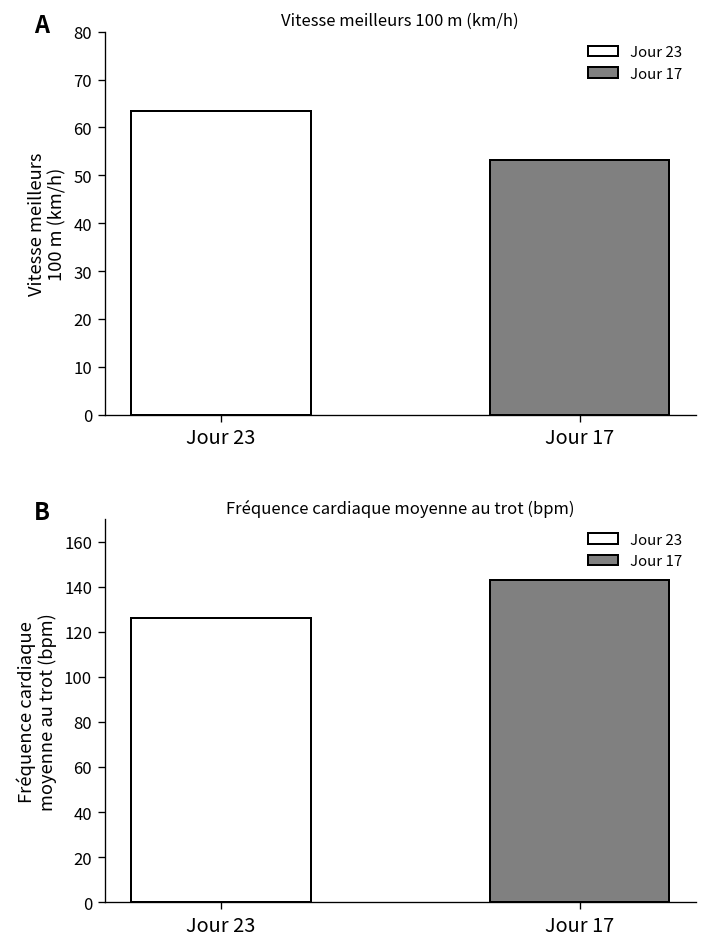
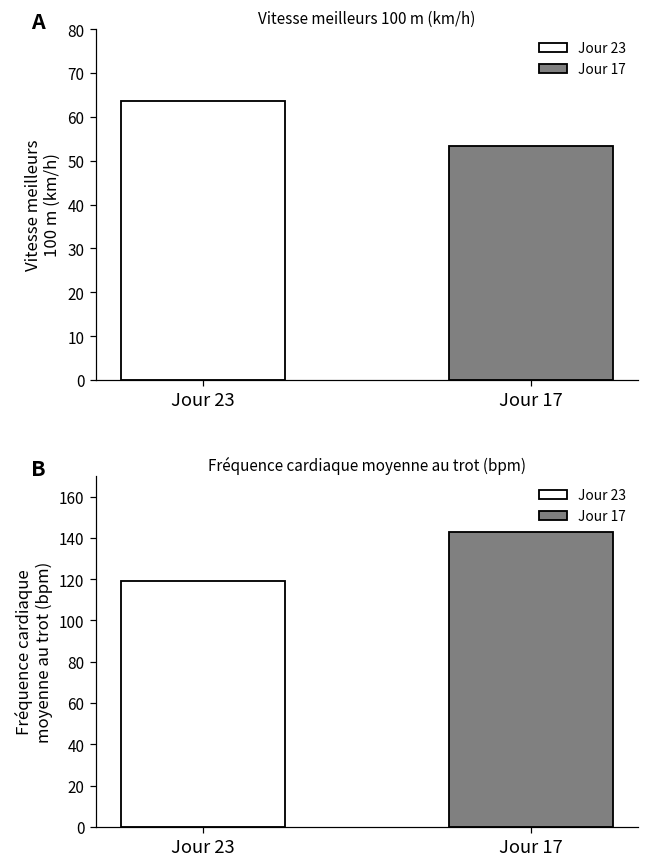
  {
    "Vitesse meilleurs 100 m (km/h)": {
      "Jour 23": 64,
      "Jour 17": 53
    },
    "Fréquence cardiaque moyenne au trot (bpm)": {
-     "Jour 23": 126,
+     "Jour 23": 119,
      "Jour 17": 143
    }
  }
